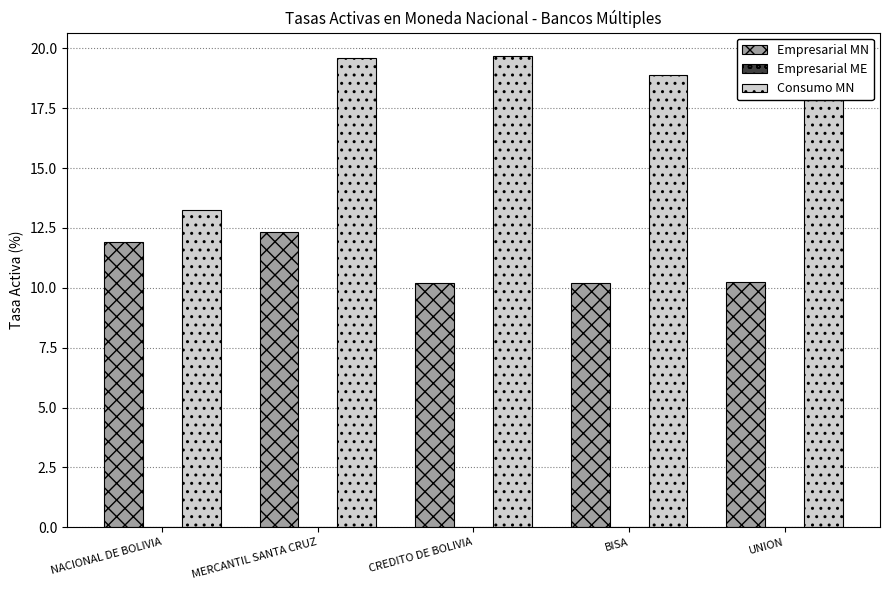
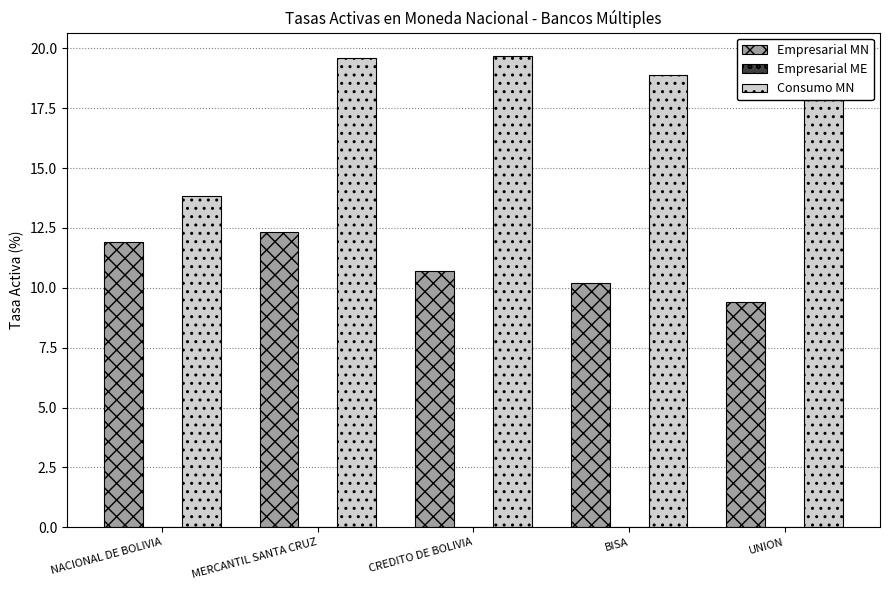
  {
    "Empresarial MN": {
      "NACIONAL DE BOLIVIA": 11.9,
      "MERCANTIL SANTA CRUZ": 12.3,
-     "CREDITO DE BOLIVIA": 10.2,
+     "CREDITO DE BOLIVIA": 10.7,
      "BISA": 10.2,
-     "UNION": 10.3
+     "UNION": 9.4
    },
    "Empresarial ME": {
      "NACIONAL DE BOLIVIA": 0.0,
      "MERCANTIL SANTA CRUZ": 0.0,
      "CREDITO DE BOLIVIA": 0.0,
      "BISA": 0.0,
      "UNION": 0.0
    },
    "Consumo MN": {
-     "NACIONAL DE BOLIVIA": 13.3,
+     "NACIONAL DE BOLIVIA": 13.9,
      "MERCANTIL SANTA CRUZ": 19.6,
      "CREDITO DE BOLIVIA": 19.7,
      "BISA": 18.9
    }
  }
